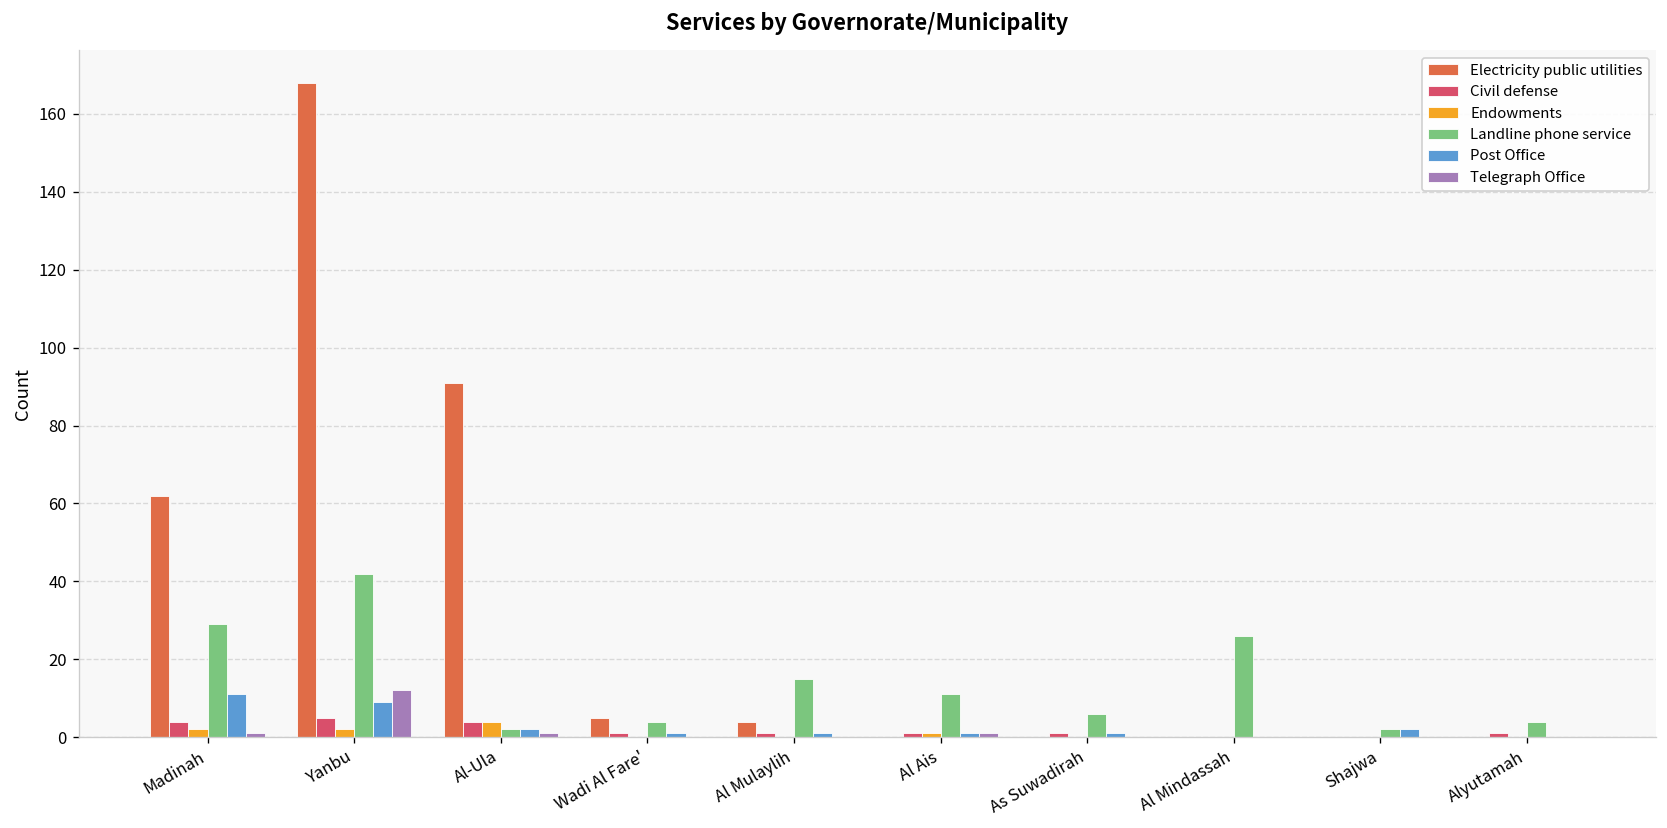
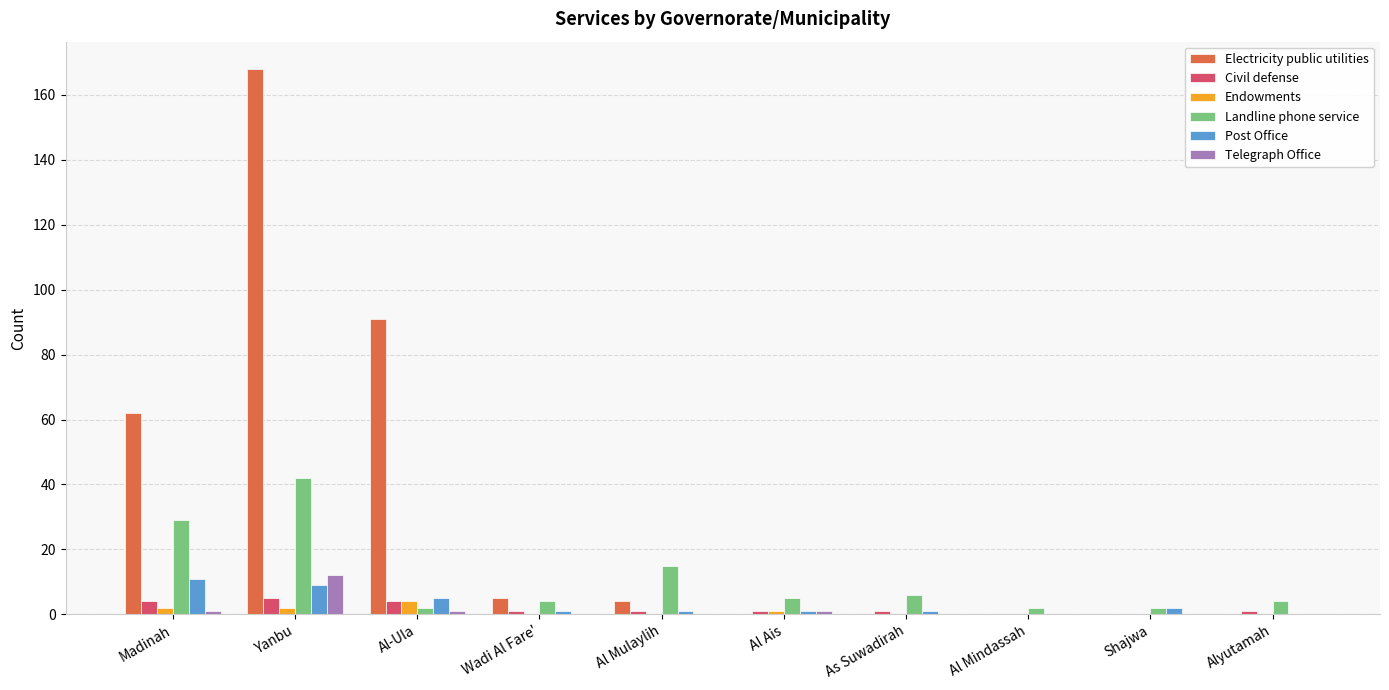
  {
    "Endowments": {
      "Madinah": 2,
      "Yanbu": 2,
      "Al-Ula": 4,
      "Wadi Al Fare'": 0,
      "Al Mulaylih": 0,
      "Al Ais": 1,
      "As Suwadirah": 0,
      "Al Mindassah": 0,
      "Shajwa": 0,
      "Alyutamah": 0
    },
    "Landline phone service": {
      "Madinah": 29,
      "Yanbu": 42,
      "Al-Ula": 2,
      "Wadi Al Fare'": 4,
      "Al Mulaylih": 15,
-     "Al Ais": 11,
+     "Al Ais": 5,
      "As Suwadirah": 6,
-     "Al Mindassah": 26,
+     "Al Mindassah": 2,
      "Shajwa": 2,
      "Alyutamah": 4
    },
    "Post Office": {
      "Madinah": 11,
      "Yanbu": 9,
-     "Al-Ula": 2,
+     "Al-Ula": 5,
      "Wadi Al Fare'": 1,
      "Al Mulaylih": 1,
      "Al Ais": 1,
      "As Suwadirah": 1,
      "Al Mindassah": 0,
      "Shajwa": 2,
      "Alyutamah": 0
    },
    "Telegraph Office": {
      "Madinah": 1,
      "Yanbu": 12,
      "Al-Ula": 1,
      "Wadi Al Fare'": 0,
      "Al Mulaylih": 0,
      "Al Ais": 1,
      "As Suwadirah": 0,
      "Al Mindassah": 0,
      "Shajwa": 0,
      "Alyutamah": 0
    }
  }
